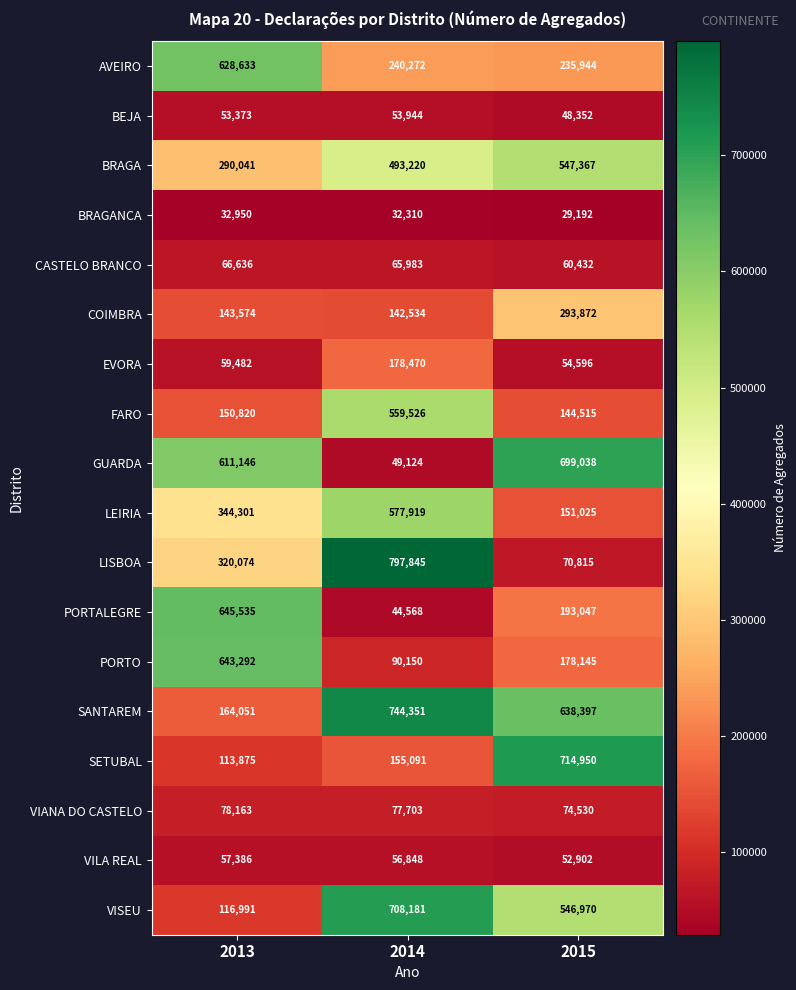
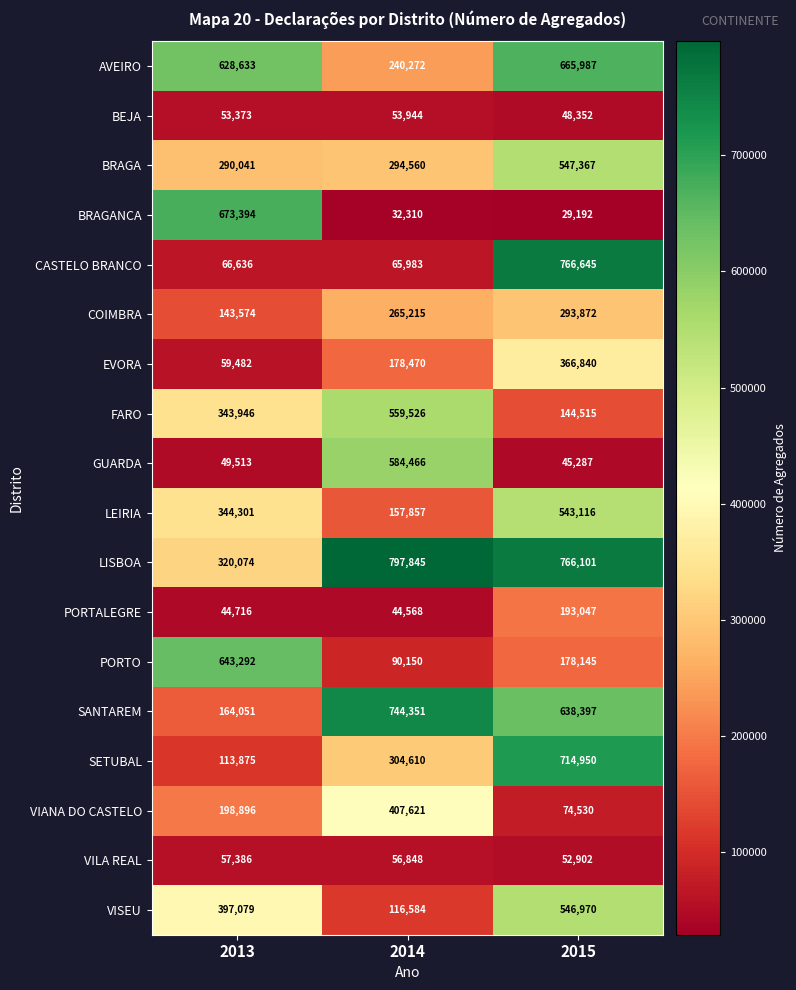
  {
    "AVEIRO": {
      "2013": "628,633",
      "2014": "240,272",
-     "2015": "235,944"
+     "2015": "665,987"
    },
    "BEJA": {
      "2013": "53,373",
      "2014": "53,944",
      "2015": "48,352"
    },
    "BRAGA": {
      "2013": "290,041",
-     "2014": "493,220",
+     "2014": "294,560",
      "2015": "547,367"
    },
    "BRAGANCA": {
-     "2013": "32,950",
+     "2013": "673,394",
      "2014": "32,310",
      "2015": "29,192"
    },
    "CASTELO BRANCO": {
      "2013": "66,636",
      "2014": "65,983",
-     "2015": "60,432"
+     "2015": "766,645"
    },
    "COIMBRA": {
      "2013": "143,574",
-     "2014": "142,534",
+     "2014": "265,215",
      "2015": "293,872"
    },
    "EVORA": {
      "2013": "59,482",
      "2014": "178,470",
-     "2015": "54,596"
+     "2015": "366,840"
    },
    "FARO": {
-     "2013": "150,820",
+     "2013": "343,946",
      "2014": "559,526",
      "2015": "144,515"
    },
    "GUARDA": {
-     "2013": "611,146",
-     "2014": "49,124",
-     "2015": "699,038"
+     "2013": "49,513",
+     "2014": "584,466",
+     "2015": "45,287"
    },
    "LEIRIA": {
      "2013": "344,301",
-     "2014": "577,919",
-     "2015": "151,025"
+     "2014": "157,857",
+     "2015": "543,116"
    },
    "LISBOA": {
      "2013": "320,074",
      "2014": "797,845",
-     "2015": "70,815"
+     "2015": "766,101"
    },
    "PORTALEGRE": {
-     "2013": "645,535",
+     "2013": "44,716",
      "2014": "44,568",
      "2015": "193,047"
    },
    "PORTO": {
      "2013": "643,292",
      "2014": "90,150",
      "2015": "178,145"
    },
    "SANTAREM": {
      "2013": "164,051",
      "2014": "744,351",
      "2015": "638,397"
    },
    "SETUBAL": {
      "2013": "113,875",
-     "2014": "155,091",
+     "2014": "304,610",
      "2015": "714,950"
    },
    "VIANA DO CASTELO": {
-     "2013": "78,163",
-     "2014": "77,703",
+     "2013": "198,896",
+     "2014": "407,621",
      "2015": "74,530"
    },
    "VILA REAL": {
      "2013": "57,386",
      "2014": "56,848",
      "2015": "52,902"
    },
    "VISEU": {
-     "2013": "116,991",
-     "2014": "708,181",
+     "2013": "397,079",
+     "2014": "116,584",
      "2015": "546,970"
    }
  }
